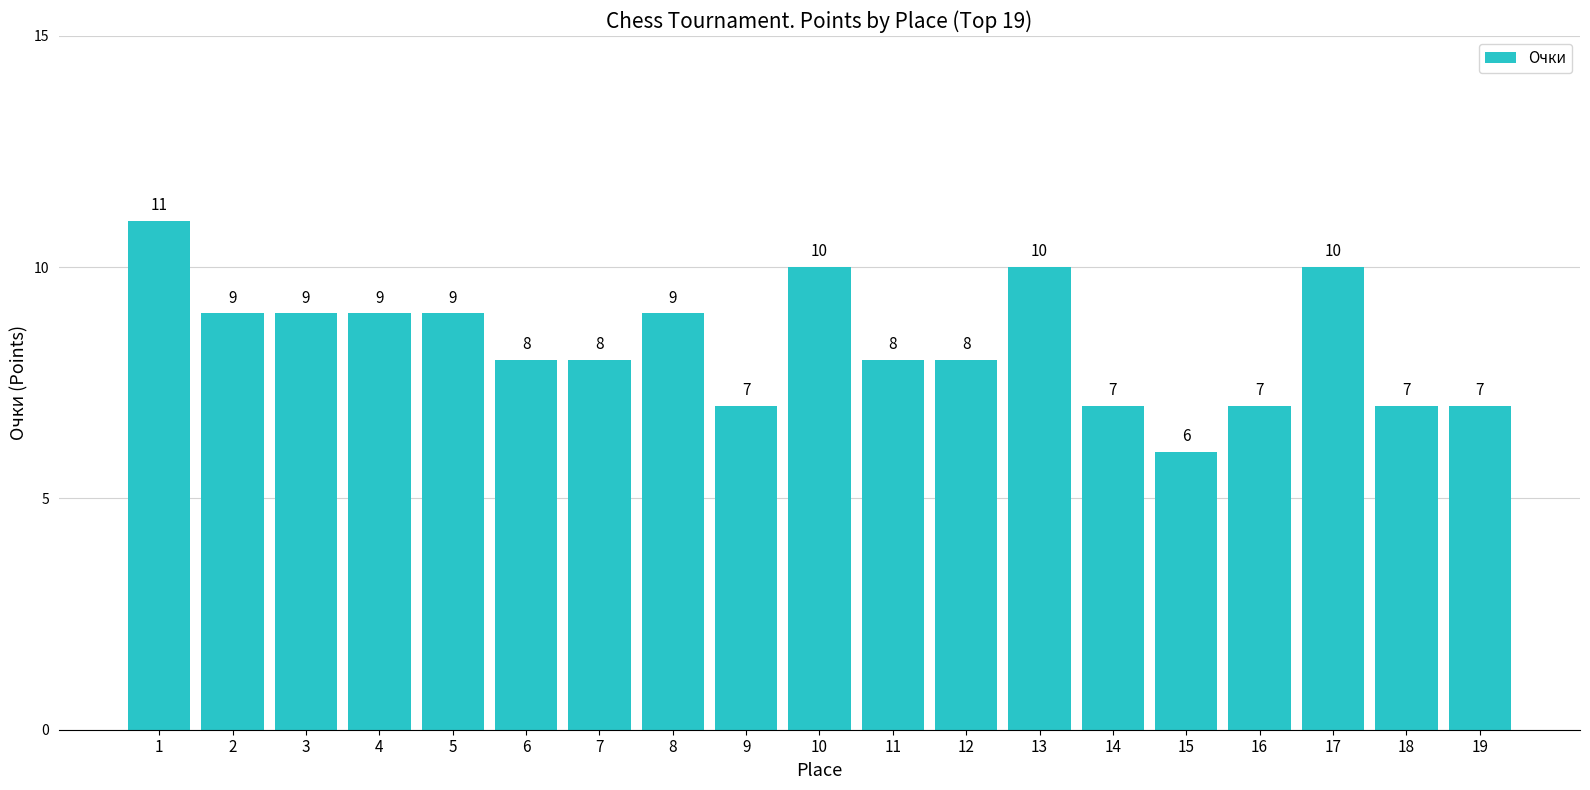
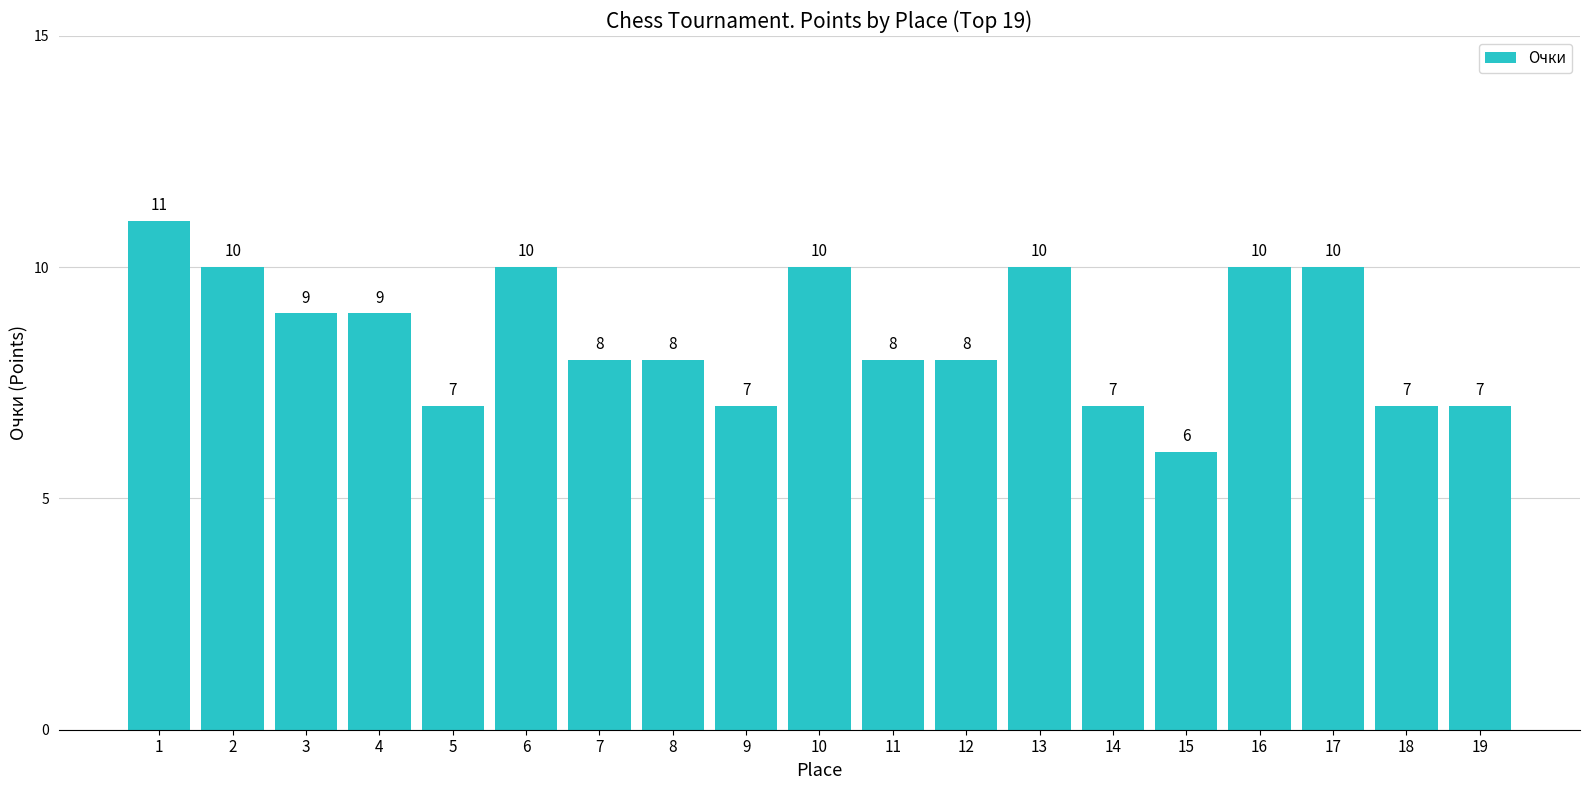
  {
    "1": 11,
-   "2": 9,
+   "2": 10,
    "3": 9,
    "4": 9,
-   "5": 9,
-   "6": 8,
+   "5": 7,
+   "6": 10,
    "7": 8,
-   "8": 9,
+   "8": 8,
    "9": 7,
    "10": 10,
    "11": 8,
    "12": 8,
    "13": 10,
    "14": 7,
    "15": 6,
-   "16": 7,
+   "16": 10,
    "17": 10,
    "18": 7,
    "19": 7
  }
